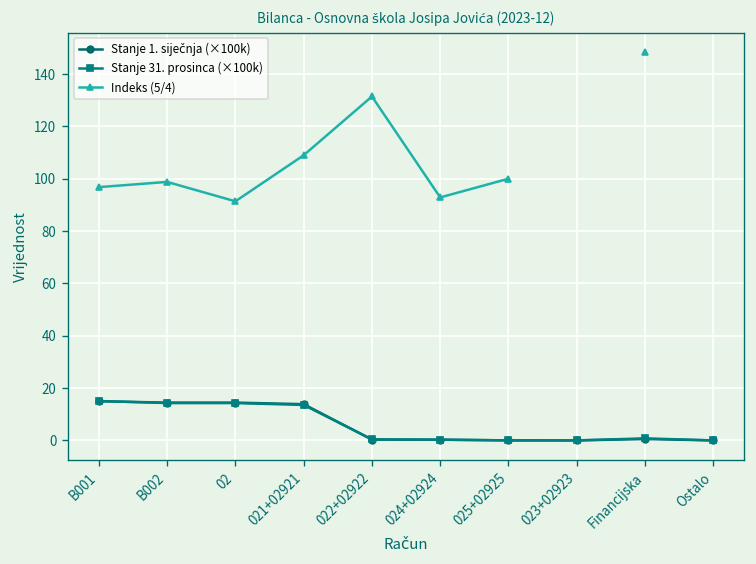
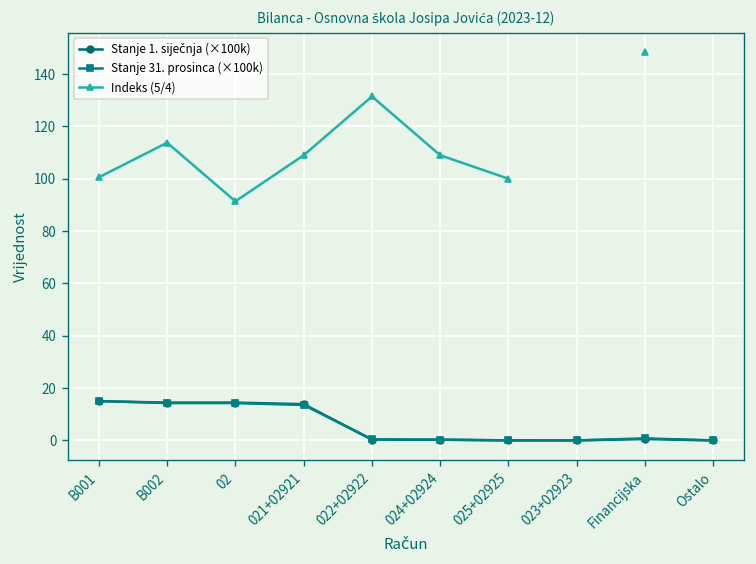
  {
    "Indeks (5/4)": {
-     "B001": 97,
-     "B002": 99,
+     "B001": 101,
+     "B002": 114,
      "02": 91,
      "021+02921": 109,
      "022+02922": 131,
-     "024+02924": 93,
+     "024+02924": 109,
      "025+02925": 100,
      "Financijska": 148
    }
  }
